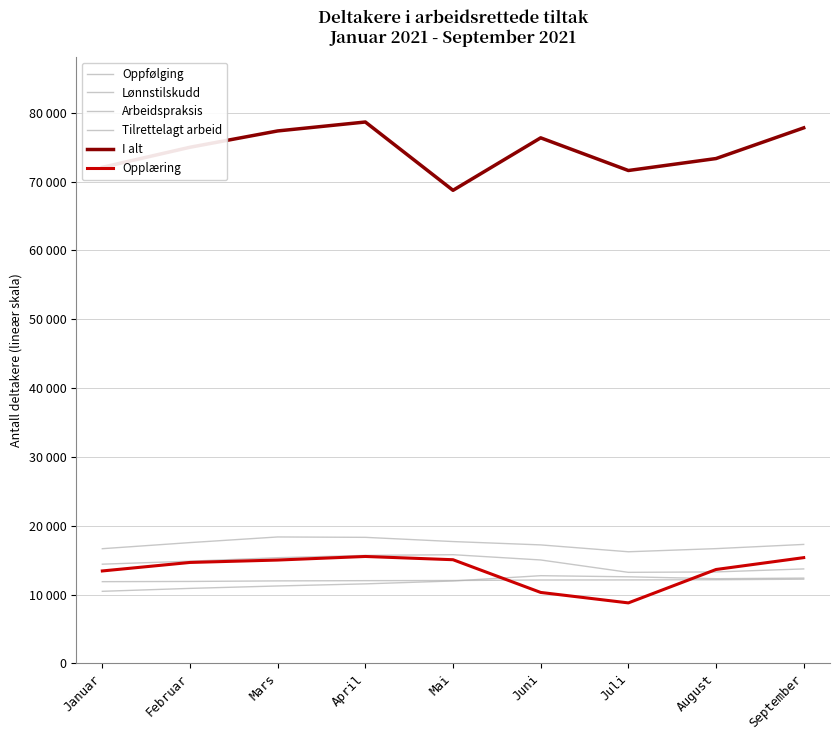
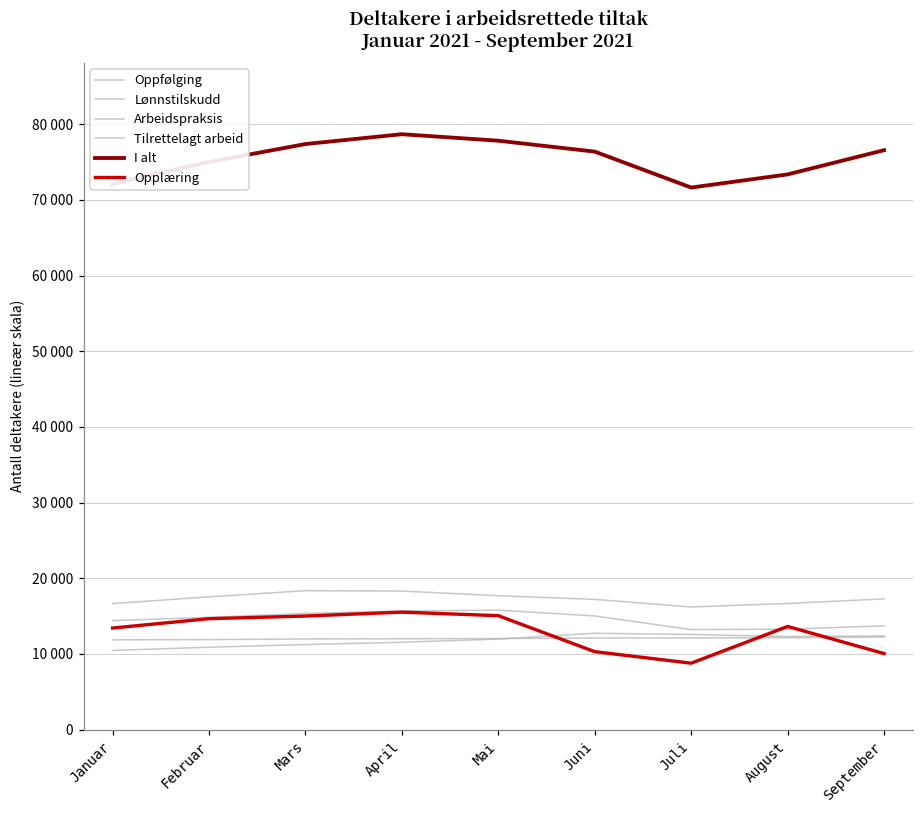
  {
    "I alt": {
      "Mars": 77000,
      "April": 79000,
-     "Mai": 69000,
+     "Mai": 78000,
      "Juni": 76000,
      "Juli": 72000,
      "August": 73000,
-     "September": 78000
+     "September": 77000
    },
    "Opplæring": {
      "Januar": 13000,
      "Mai": 15000,
      "Juni": 10000,
      "Juli": 9000,
-     "September": 15000
+     "September": 10000
    }
  }
